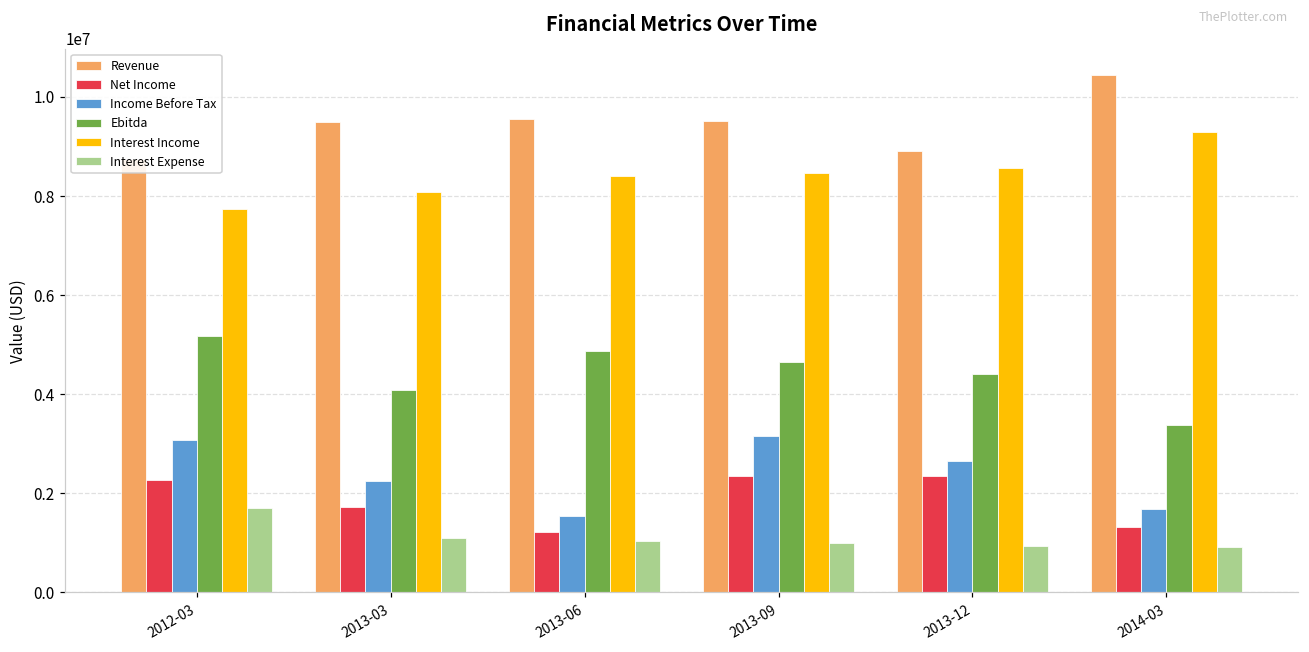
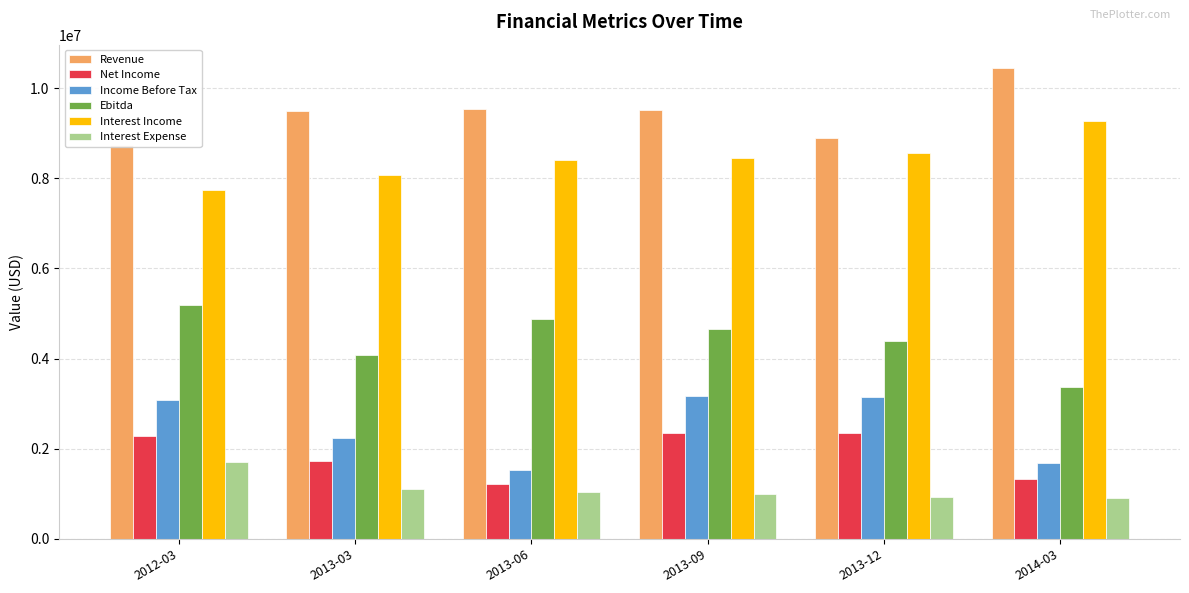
  {
    "Revenue": {
      "2013-03": 9500000,
      "2013-06": 9500000,
      "2013-09": 9500000,
      "2013-12": 8900000,
      "2014-03": 10400000
    },
    "Net Income": {
      "2012-03": 2300000,
      "2013-03": 1700000,
      "2013-06": 1200000,
      "2013-09": 2400000,
      "2013-12": 2300000,
      "2014-03": 1300000
    },
    "Income Before Tax": {
      "2012-03": 3100000,
      "2013-03": 2200000,
      "2013-06": 1500000,
      "2013-09": 3200000,
-     "2013-12": 2700000,
+     "2013-12": 3100000,
      "2014-03": 1700000
    },
    "Ebitda": {
      "2012-03": 5200000,
      "2013-03": 4100000,
      "2013-06": 4900000,
      "2013-09": 4700000,
      "2013-12": 4400000,
      "2014-03": 3400000
    },
    "Interest Income": {
      "2012-03": 7700000,
      "2013-03": 8100000,
      "2013-06": 8400000,
      "2013-09": 8500000,
      "2013-12": 8600000,
      "2014-03": 9300000
    },
    "Interest Expense": {
      "2012-03": 1700000,
      "2013-03": 1100000,
      "2013-06": 1000000,
      "2013-09": 1000000,
      "2013-12": 900000,
      "2014-03": 900000
    }
  }
